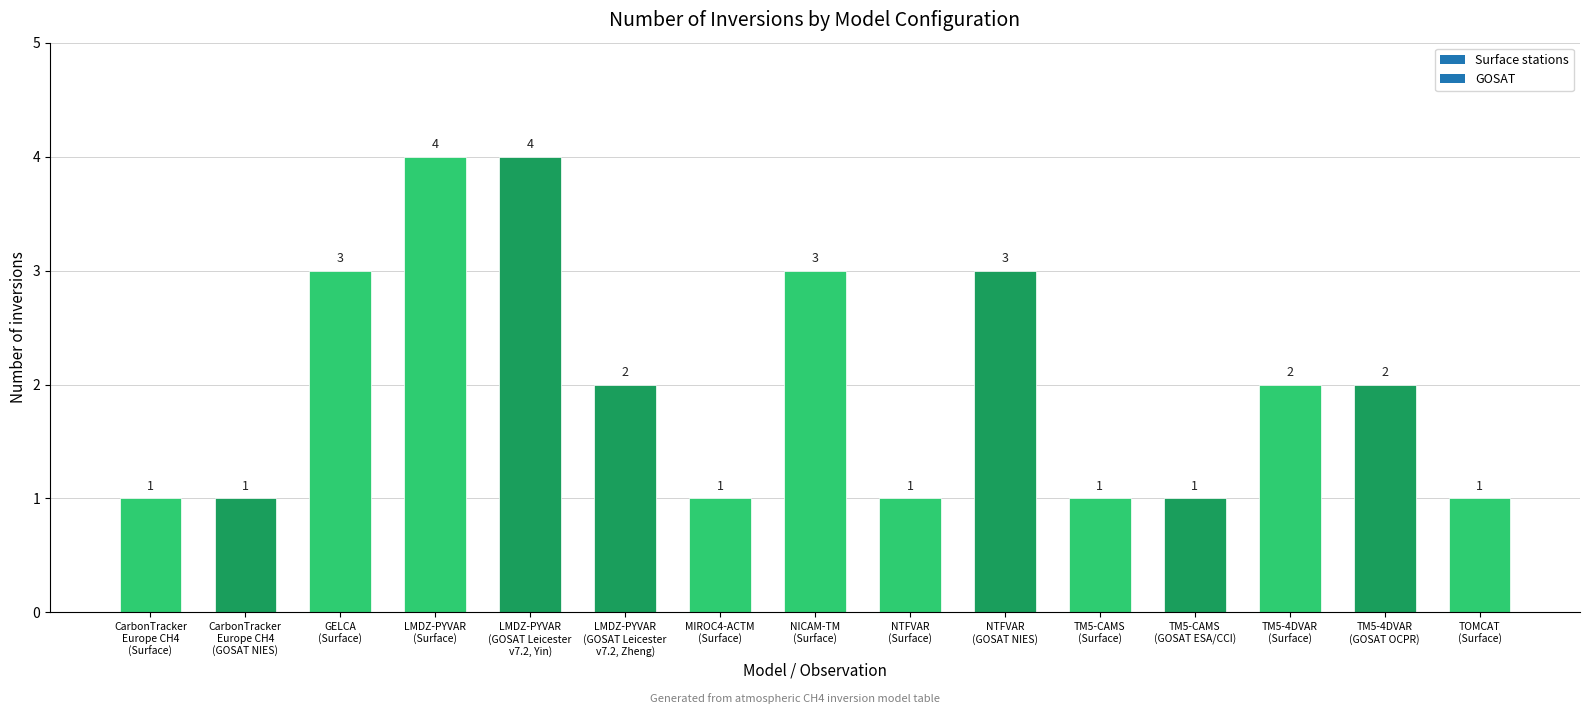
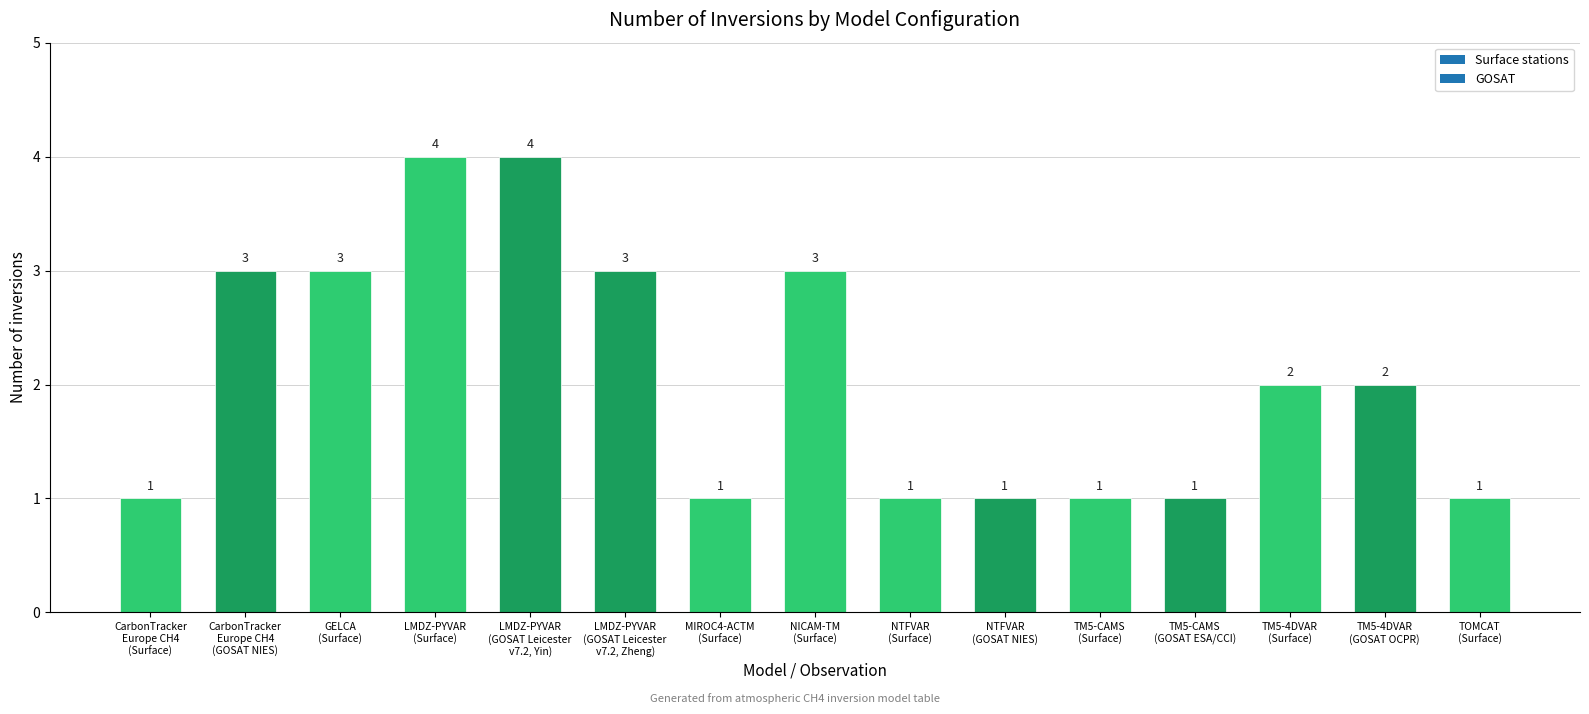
  {
    "CarbonTracker Europe CH4 (Surface)": 1,
-   "CarbonTracker Europe CH4 (GOSAT NIES)": 1,
+   "CarbonTracker Europe CH4 (GOSAT NIES)": 3,
    "GELCA (Surface)": 3,
    "LMDZ-PYVAR (Surface)": 4,
    "LMDZ-PYVAR (GOSAT Leicester v7.2, Yin)": 4,
-   "LMDZ-PYVAR (GOSAT Leicester v7.2, Zheng)": 2,
+   "LMDZ-PYVAR (GOSAT Leicester v7.2, Zheng)": 3,
    "MIROC4-ACTM (Surface)": 1,
    "NICAM-TM (Surface)": 3,
    "NTFVAR (Surface)": 1,
-   "NTFVAR (GOSAT NIES)": 3,
+   "NTFVAR (GOSAT NIES)": 1,
    "TM5-CAMS (Surface)": 1,
    "TM5-CAMS (GOSAT ESA/CCI)": 1,
    "TM5-4DVAR (Surface)": 2,
    "TM5-4DVAR (GOSAT OCPR)": 2,
    "TOMCAT (Surface)": 1
  }
